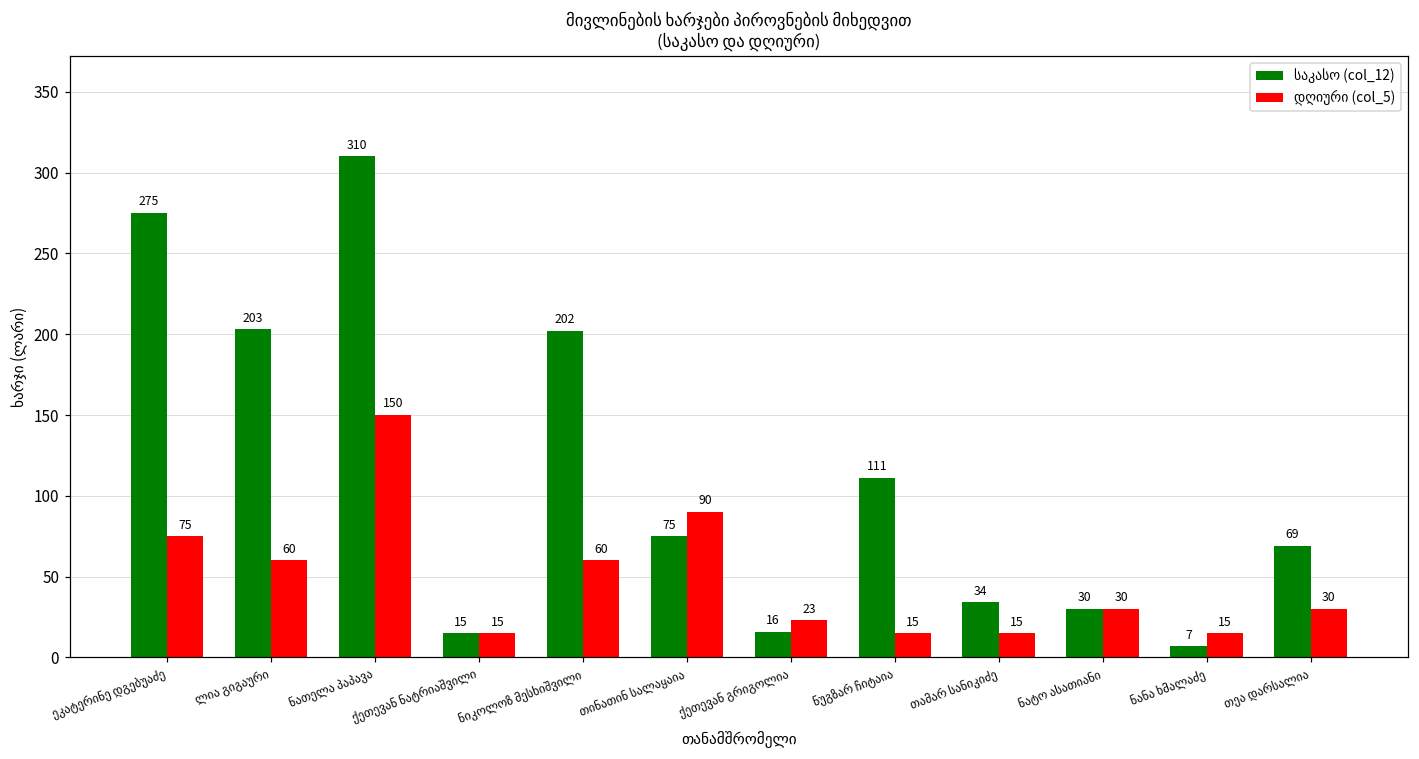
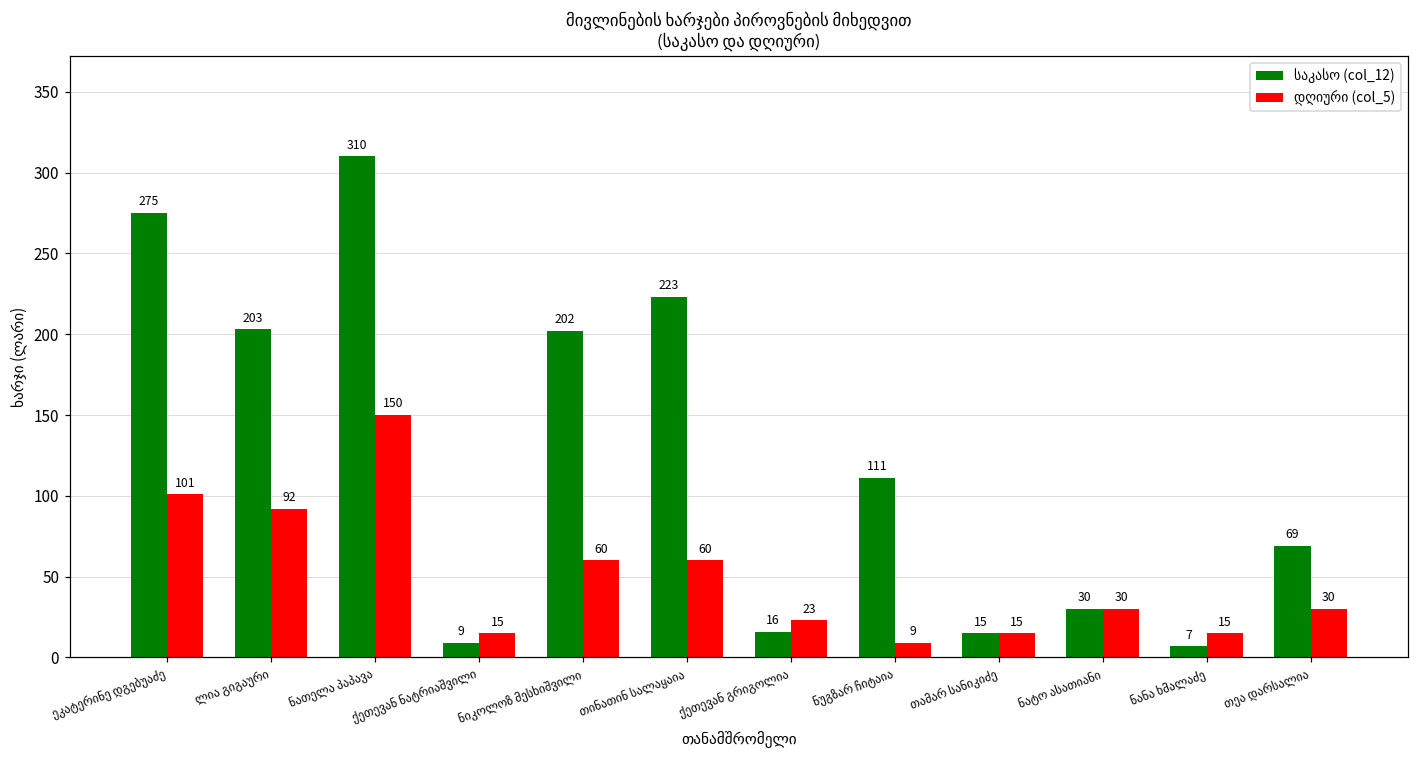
  {
    "საკასო (col_12)": {
      "ეკატერინე დგებუაძე": 275,
      "ლია გიგაური": 203,
      "ნათელა პაპავა": 310,
-     "ქეთევან ნატრიაშვილი": 15,
+     "ქეთევან ნატრიაშვილი": 9,
      "ნიკოლოზ მესხიშვილი": 202,
-     "თინათინ სალაყაია": 75,
+     "თინათინ სალაყაია": 223,
      "ქეთევან გრიგოლია": 16,
      "ნუგზარ ჩიტაია": 111,
-     "თამარ სანიკიძე": 34,
+     "თამარ სანიკიძე": 15,
      "ნატო ასათიანი": 30,
      "ნანა ხმალაძე": 7,
      "თეა დარსალია": 69
    },
    "დღიური (col_5)": {
-     "ეკატერინე დგებუაძე": 75,
-     "ლია გიგაური": 60,
+     "ეკატერინე დგებუაძე": 101,
+     "ლია გიგაური": 92,
      "ნათელა პაპავა": 150,
      "ქეთევან ნატრიაშვილი": 15,
      "ნიკოლოზ მესხიშვილი": 60,
-     "თინათინ სალაყაია": 90,
+     "თინათინ სალაყაია": 60,
      "ქეთევან გრიგოლია": 23,
-     "ნუგზარ ჩიტაია": 15,
+     "ნუგზარ ჩიტაია": 9,
      "თამარ სანიკიძე": 15,
      "ნატო ასათიანი": 30,
      "ნანა ხმალაძე": 15,
      "თეა დარსალია": 30
    }
  }
